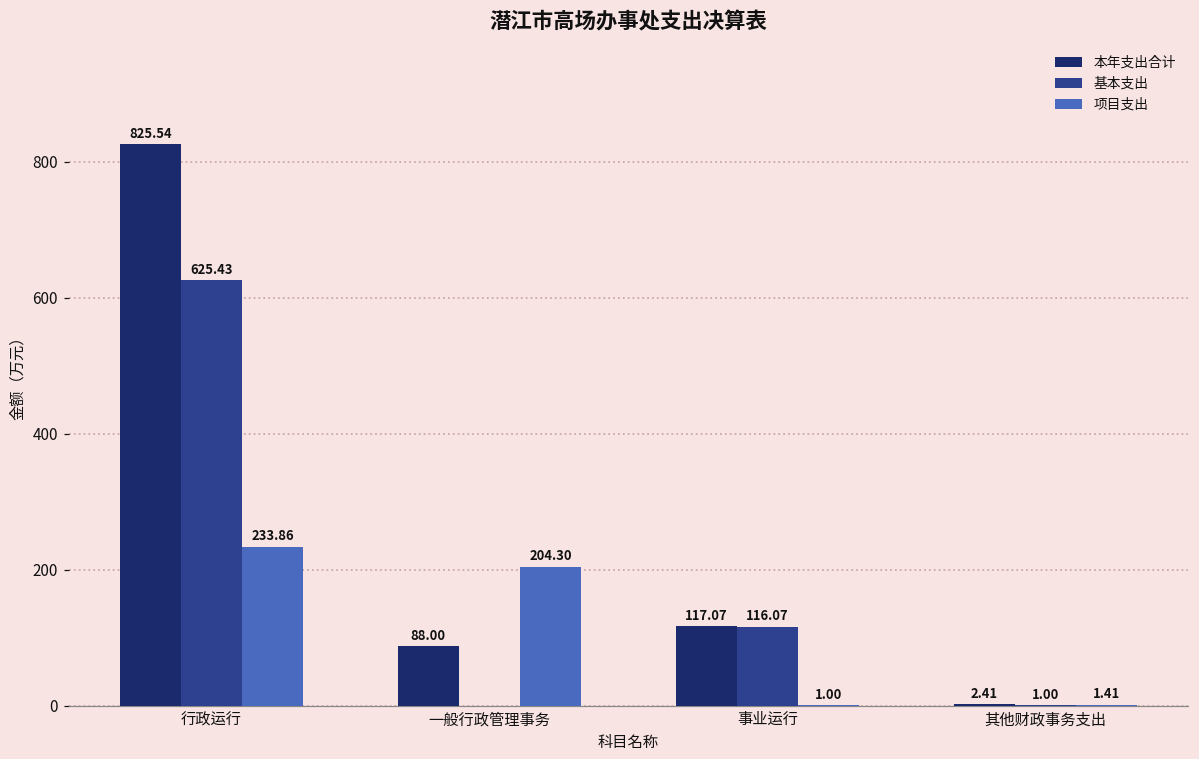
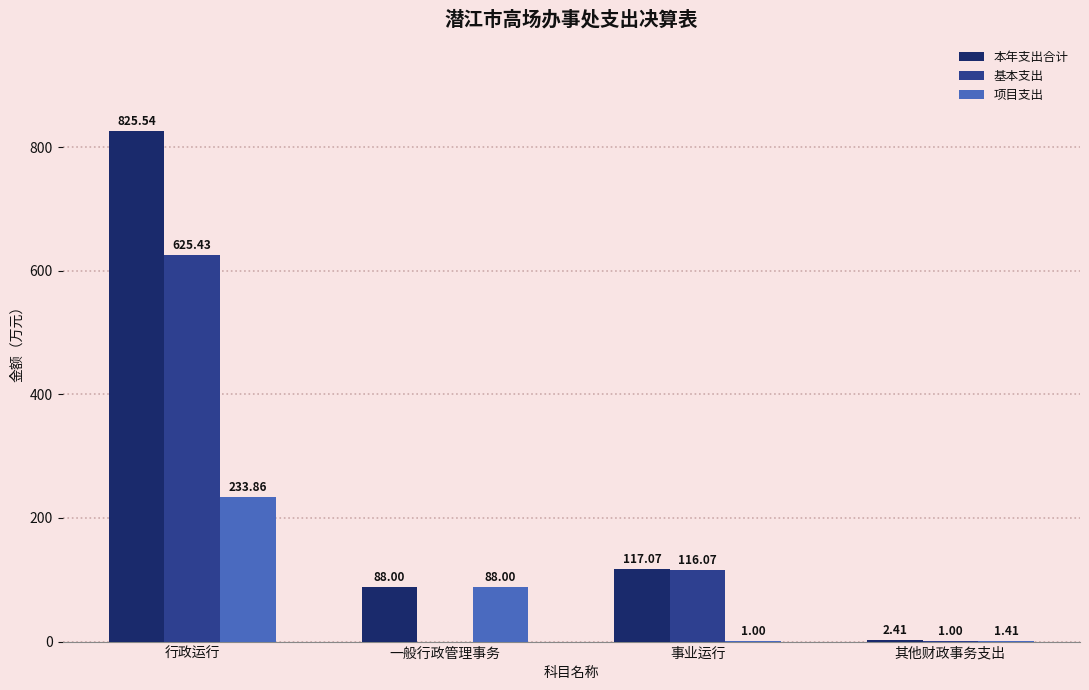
  {
    "项目支出": {
      "行政运行": 233.86,
-     "一般行政管理事务": 204.30,
+     "一般行政管理事务": 88.00,
      "事业运行": 1.00,
      "其他财政事务支出": 1.41
    }
  }
